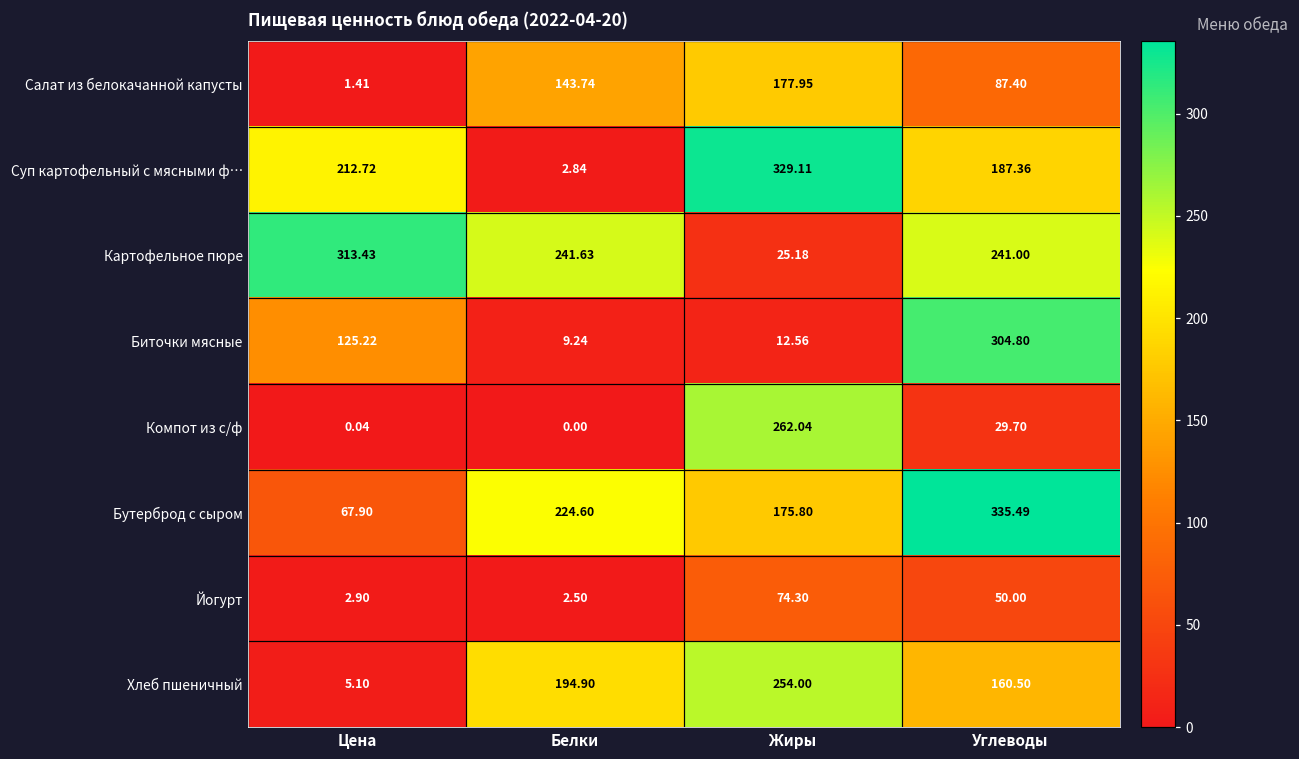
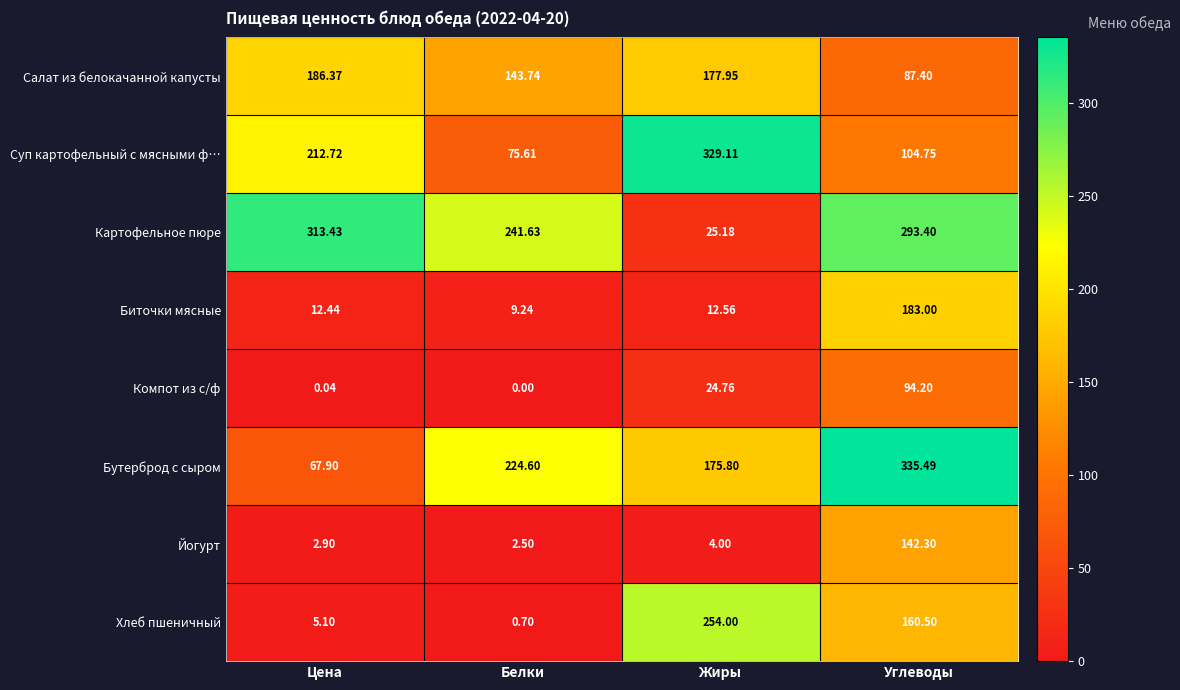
  {
    "Салат из белокачанной капусты": {
-     "Цена": 1.41,
+     "Цена": 186.37,
      "Белки": 143.74,
      "Жиры": 177.95,
      "Углеводы": 87.40
    },
    "Суп картофельный с мясными ф…": {
      "Цена": 212.72,
-     "Белки": 2.84,
+     "Белки": 75.61,
      "Жиры": 329.11,
-     "Углеводы": 187.36
+     "Углеводы": 104.75
    },
    "Картофельное пюре": {
      "Цена": 313.43,
      "Белки": 241.63,
      "Жиры": 25.18,
-     "Углеводы": 241.00
+     "Углеводы": 293.40
    },
    "Биточки мясные": {
-     "Цена": 125.22,
+     "Цена": 12.44,
      "Белки": 9.24,
      "Жиры": 12.56,
-     "Углеводы": 304.80
+     "Углеводы": 183.00
    },
    "Компот из с/ф": {
      "Цена": 0.04,
      "Белки": 0.00,
-     "Жиры": 262.04,
-     "Углеводы": 29.70
+     "Жиры": 24.76,
+     "Углеводы": 94.20
    },
    "Бутерброд с сыром": {
      "Цена": 67.90,
      "Белки": 224.60,
      "Жиры": 175.80,
      "Углеводы": 335.49
    },
    "Йогурт": {
      "Цена": 2.90,
      "Белки": 2.50,
-     "Жиры": 74.30,
-     "Углеводы": 50.00
+     "Жиры": 4.00,
+     "Углеводы": 142.30
    },
    "Хлеб пшеничный": {
      "Цена": 5.10,
-     "Белки": 194.90,
+     "Белки": 0.70,
      "Жиры": 254.00,
      "Углеводы": 160.50
    }
  }
